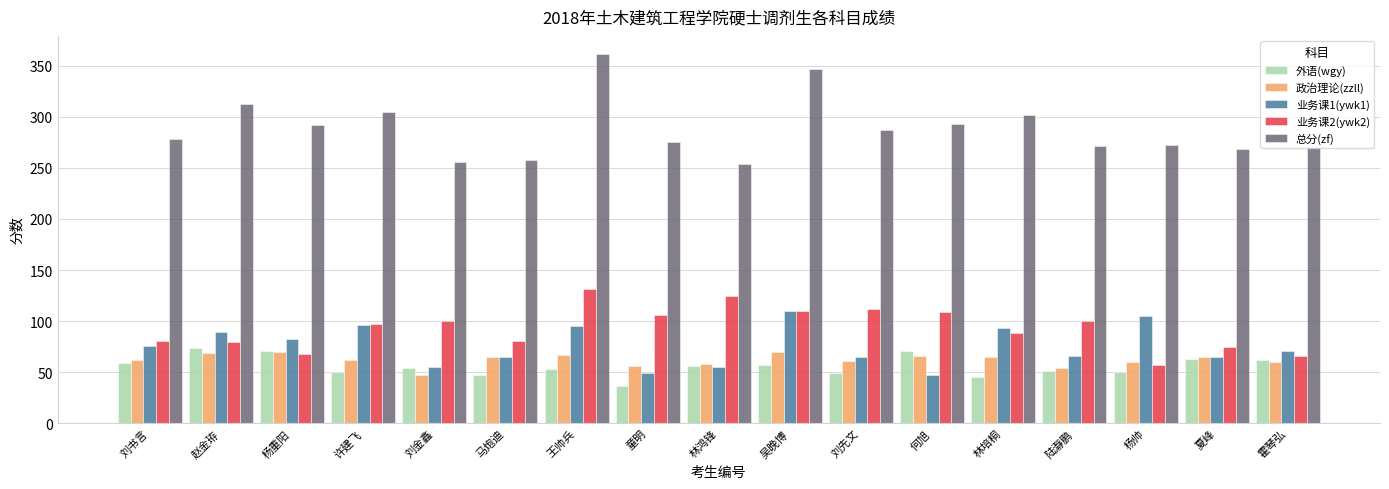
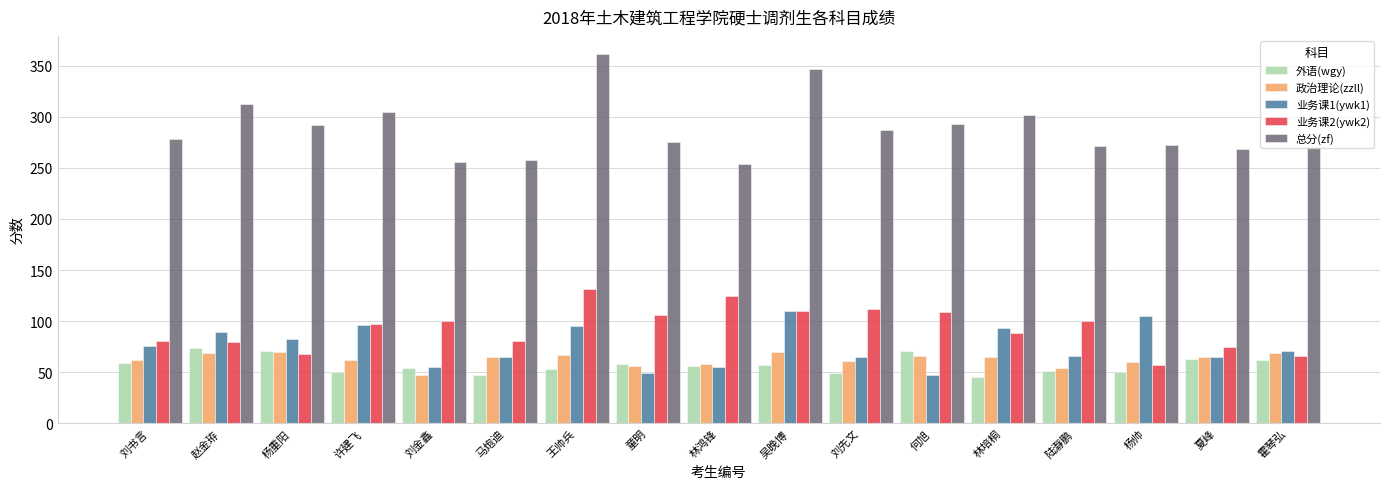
  {
    "外语(wgy)": {
      "刘书言": 59,
      "赵金珔": 74,
      "杨重阳": 71,
      "许建飞": 50,
      "刘金鑫": 54,
      "马炮迪": 47,
      "王帅兵": 53,
-     "童明": 37,
+     "童明": 58,
      "林鸿锋": 56,
      "吴晚博": 57,
      "刘先文": 49,
      "何旭": 71,
      "林培桐": 45,
      "陆瀞鹏": 51,
      "杨帅": 50,
      "夏峰": 63,
      "霍琴弘": 62
    },
    "政治理论(zzll)": {
      "刘书言": 62,
      "赵金珔": 69,
      "杨重阳": 70,
      "许建飞": 62,
      "刘金鑫": 47,
      "马炮迪": 65,
      "王帅兵": 67,
      "童明": 56,
      "林鸿锋": 58,
      "吴晚博": 70,
      "刘先文": 61,
      "何旭": 66,
      "林培桐": 65,
      "陆瀞鹏": 54,
      "杨帅": 60,
      "夏峰": 65,
-     "霍琴弘": 60
+     "霍琴弘": 69
    },
    "业务课2(ywk2)": {
      "刘书言": 81,
      "赵金珔": 80,
      "杨重阳": 68,
      "许建飞": 97,
      "刘金鑫": 100,
      "马炮迪": 81,
      "王帅兵": 131,
      "童明": 106,
      "林鸿锋": 125,
      "吴晚博": 110,
      "刘先文": 112,
      "何旭": 109,
      "林培桐": 88,
      "陆瀞鹏": 100,
      "杨帅": 57,
      "夏峰": 75,
      "霍琴弘": 66
    }
  }
